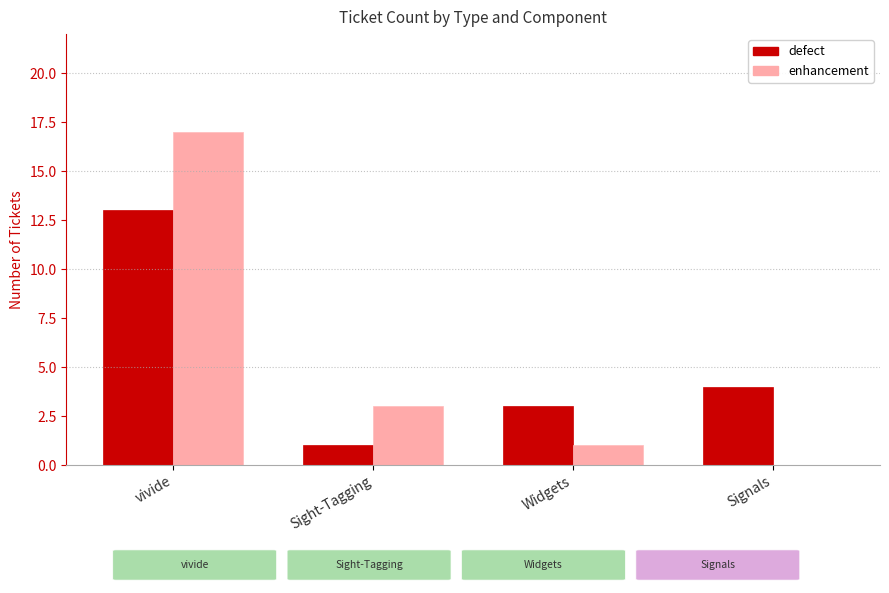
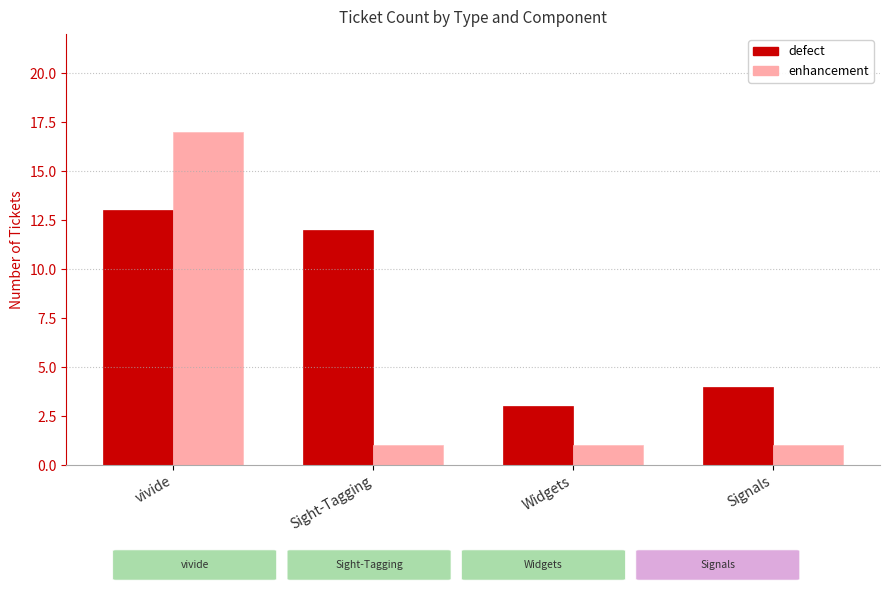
  {
    "defect": {
      "vivide": 13,
-     "Sight-Tagging": 1,
+     "Sight-Tagging": 12,
      "Widgets": 3,
      "Signals": 4
    },
    "enhancement": {
      "vivide": 17,
-     "Sight-Tagging": 3,
+     "Sight-Tagging": 1,
      "Widgets": 1,
-     "Signals": 0
+     "Signals": 1
    }
  }
